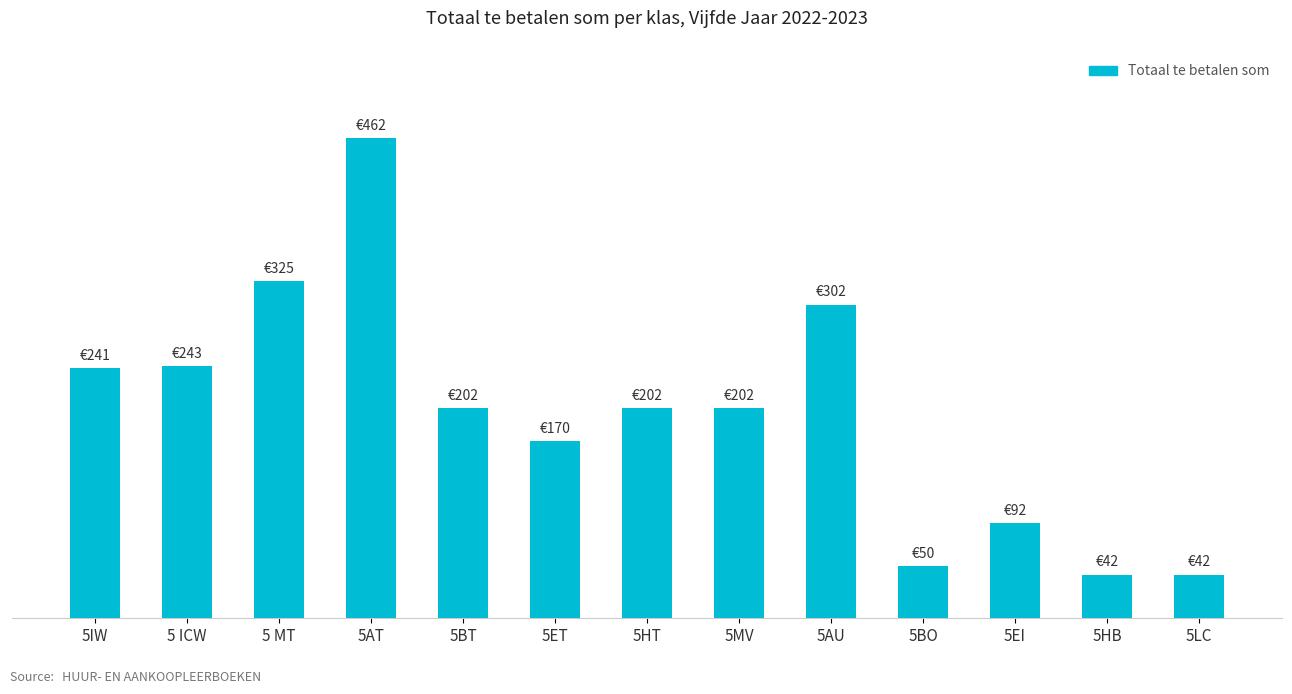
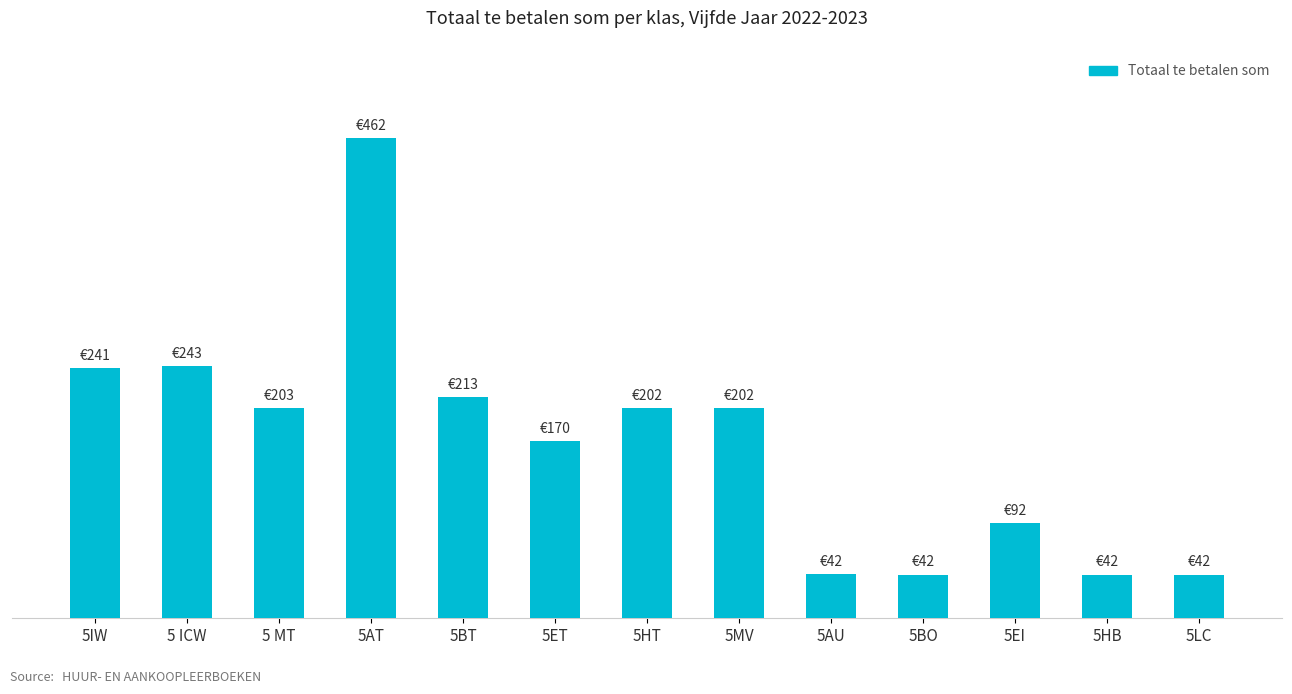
  {
    "5IW": "€241",
    "5 ICW": "€243",
-   "5 MT": "€325",
+   "5 MT": "€203",
    "5AT": "€462",
-   "5BT": "€202",
+   "5BT": "€213",
    "5ET": "€170",
    "5HT": "€202",
    "5MV": "€202",
-   "5AU": "€302",
-   "5BO": "€50",
+   "5AU": "€42",
+   "5BO": "€42",
    "5EI": "€92",
    "5HB": "€42",
    "5LC": "€42"
  }
